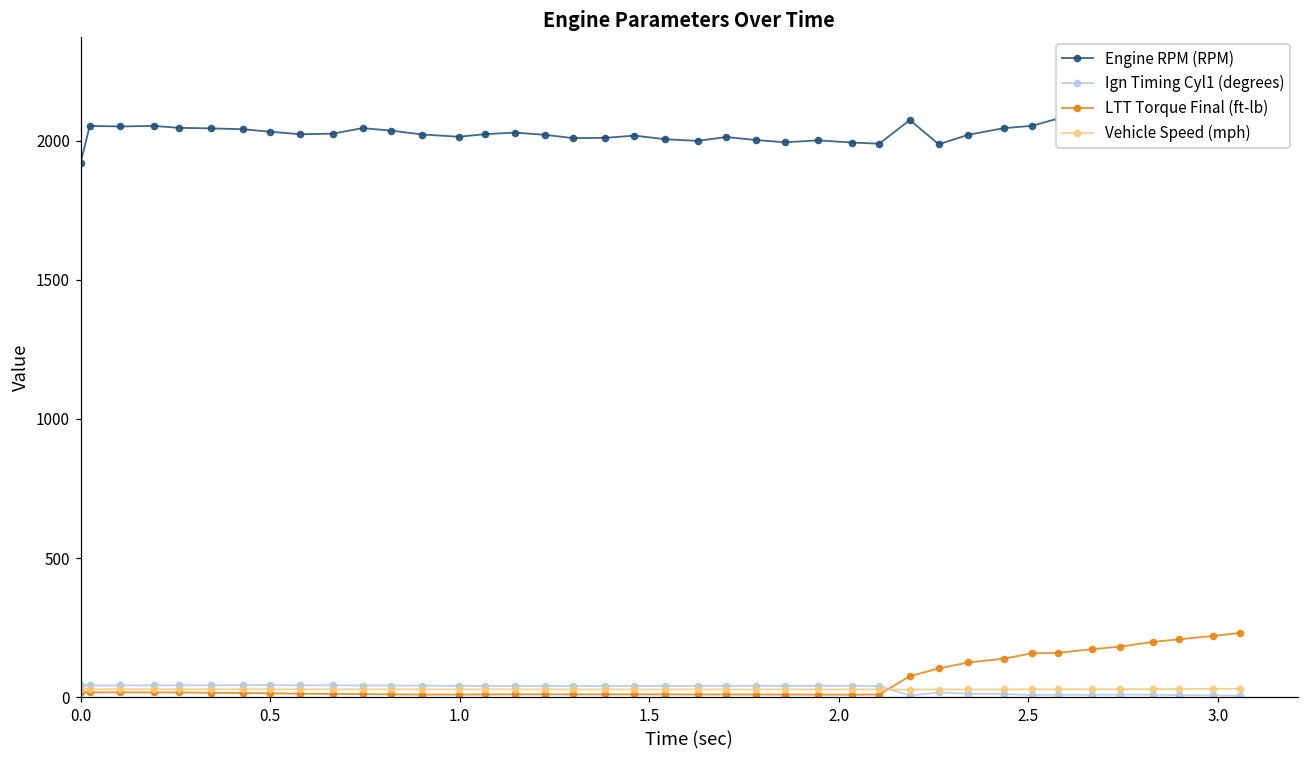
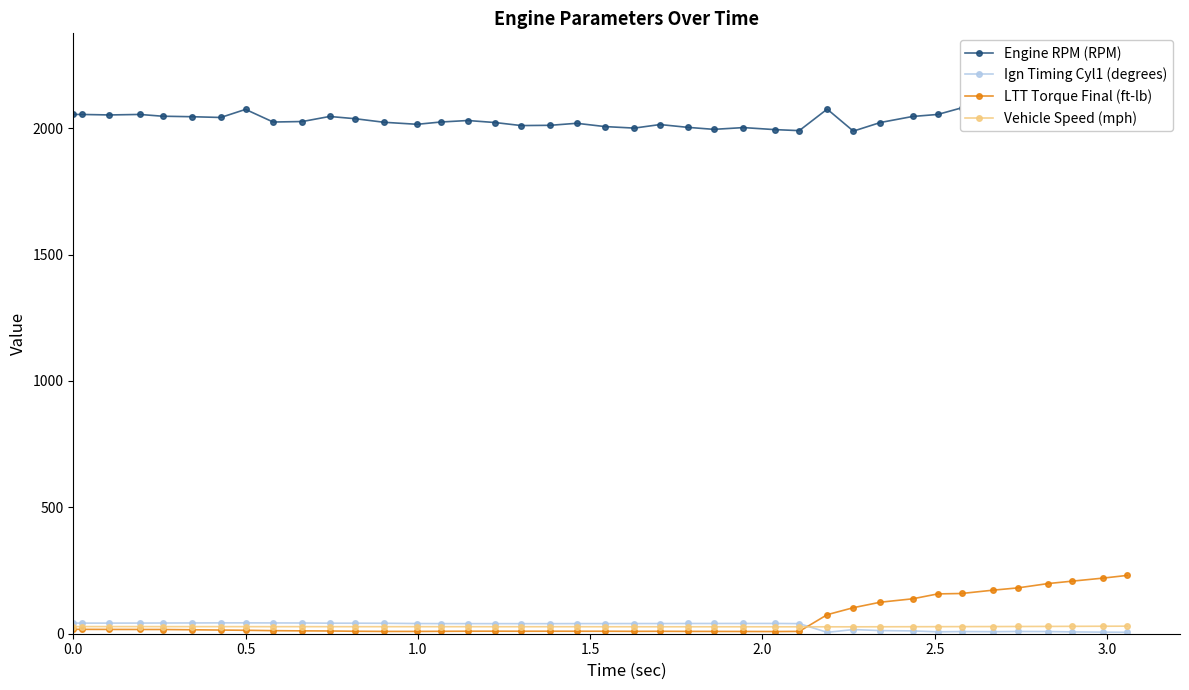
  {
    "Engine RPM (RPM)": {
-     "0.0": 1920,
-     "0.5": 2030
+     "0.0": 2050,
+     "0.5": 2070
    },
    "Ign Timing Cyl1 (degrees)": {
      "0.0": 40,
      "0.5": 40
    },
    "LTT Torque Final (ft-lb)": {
      "0.0": 20,
      "0.5": 10
    },
    "Vehicle Speed (mph)": {
      "0.0": 30,
      "0.5": 30
    }
  }
